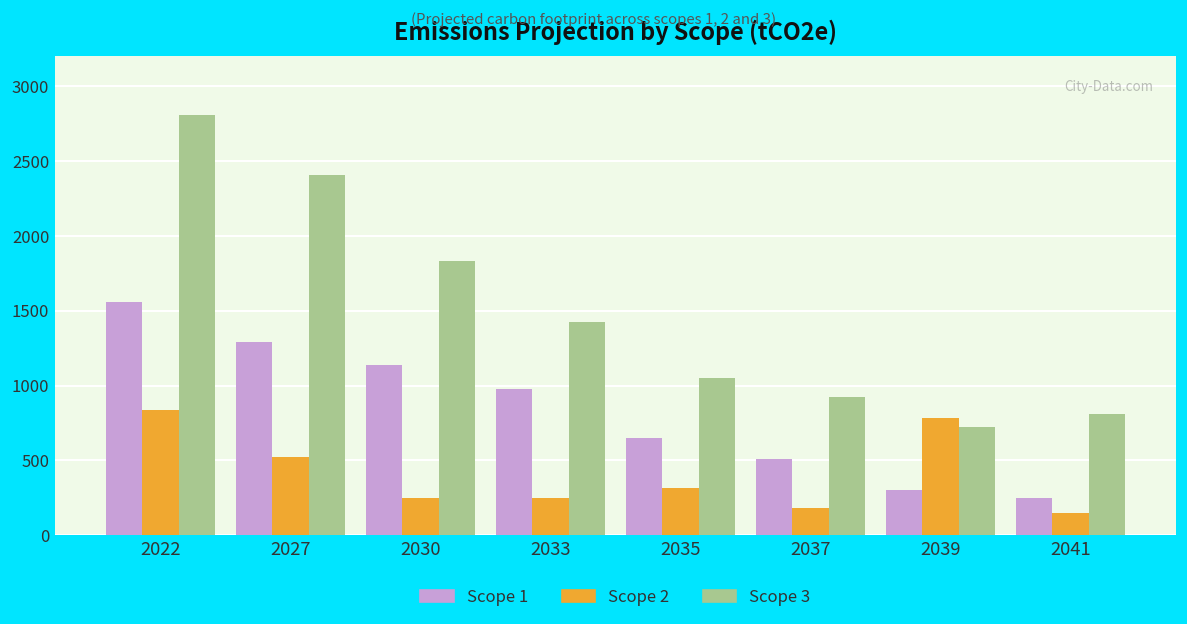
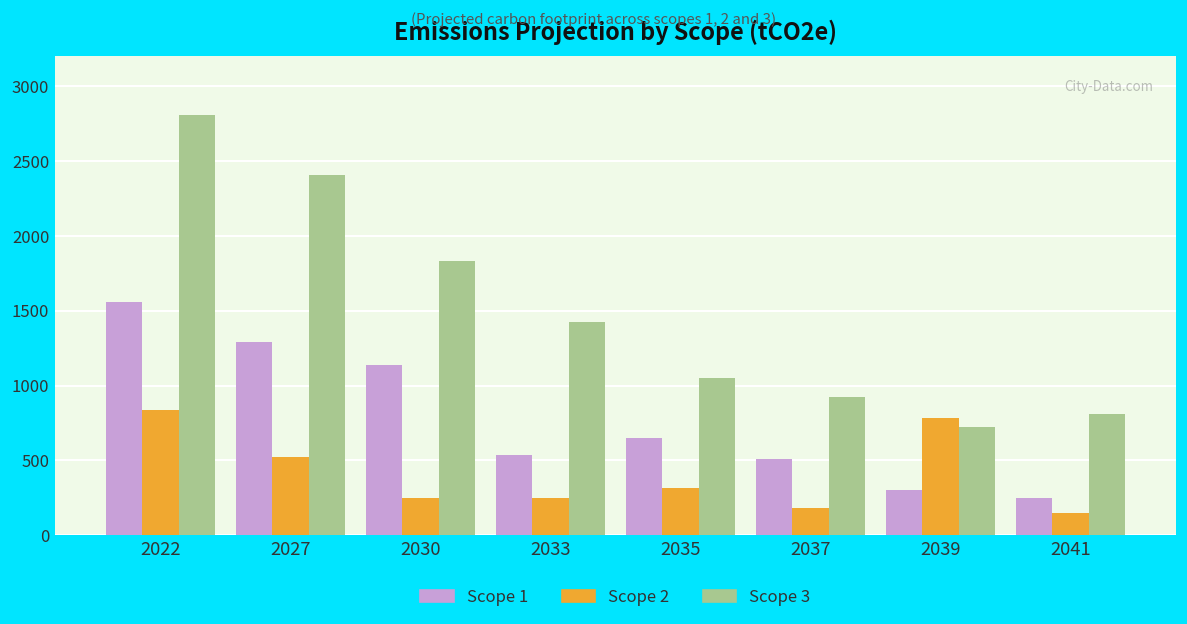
  {
    "Scope 1": {
      "2022": 1560,
      "2027": 1290,
      "2030": 1140,
-     "2033": 980,
+     "2033": 540,
      "2035": 650,
      "2037": 510,
      "2039": 300,
      "2041": 250
    },
    "Scope 2": {
      "2022": 840,
      "2027": 520,
      "2030": 250,
      "2033": 250,
      "2035": 320,
      "2037": 180,
      "2039": 790,
      "2041": 150
    },
    "Scope 3": {
      "2022": 2810,
      "2027": 2400,
      "2030": 1830,
      "2033": 1430,
      "2035": 1050,
      "2037": 930,
      "2039": 720,
      "2041": 810
    }
  }
